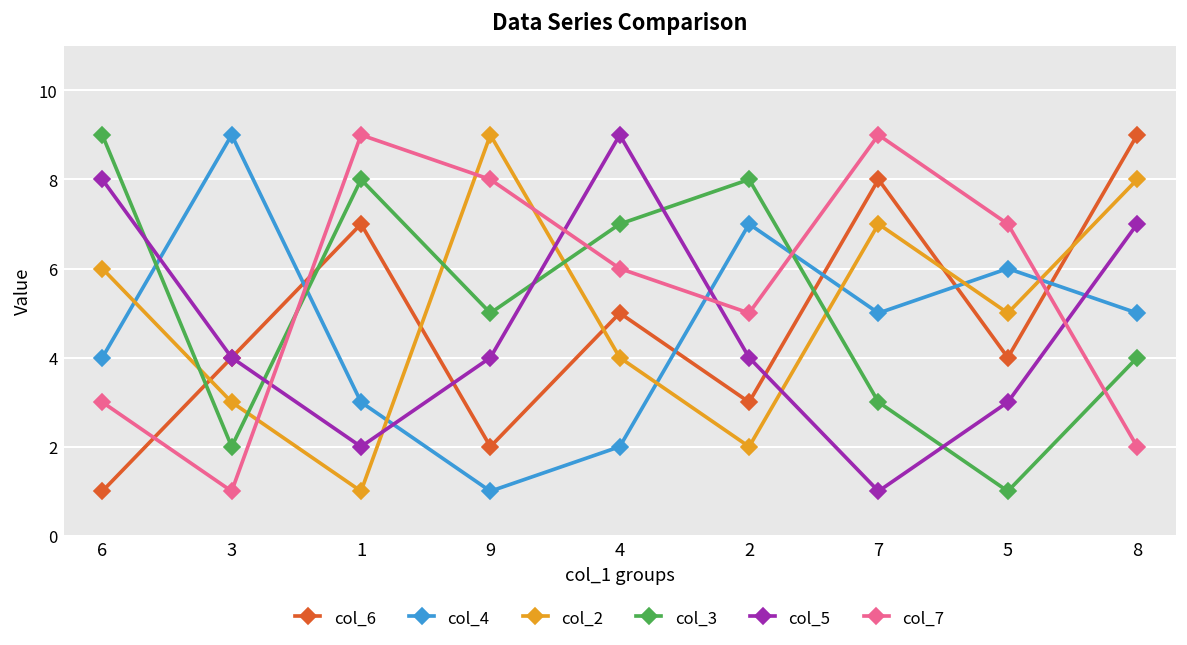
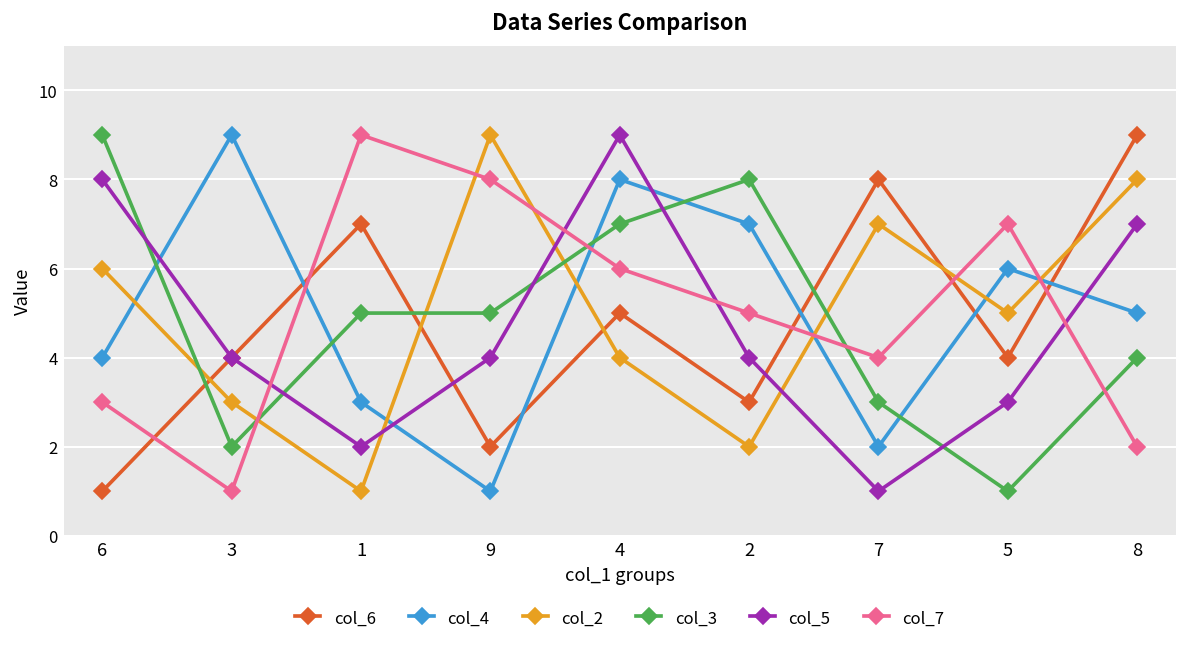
  {
    "col_6": {
      "6": 1,
      "1": 7,
      "9": 2,
      "4": 5,
      "2": 3,
      "7": 8,
      "5": 4,
      "8": 9
    },
    "col_4": {
      "6": 4,
      "3": 9,
      "1": 3,
      "9": 1,
-     "4": 2,
+     "4": 8,
      "2": 7,
-     "7": 5,
+     "7": 2,
      "5": 6,
      "8": 5
    },
    "col_2": {
      "6": 6,
      "3": 3,
      "1": 1,
      "9": 9,
      "4": 4,
      "2": 2,
      "7": 7,
      "5": 5,
      "8": 8
    },
    "col_3": {
      "6": 9,
      "3": 2,
-     "1": 8,
+     "1": 5,
      "9": 5,
      "4": 7,
      "2": 8,
      "7": 3,
      "5": 1,
      "8": 4
    },
    "col_5": {
      "6": 8,
      "1": 2,
      "9": 4,
      "4": 9,
      "2": 4,
      "7": 1,
      "5": 3,
      "8": 7
    },
    "col_7": {
      "6": 3,
      "3": 1,
      "1": 9,
      "9": 8,
      "4": 6,
      "2": 5,
-     "7": 9,
+     "7": 4,
      "5": 7,
      "8": 2
    }
  }
